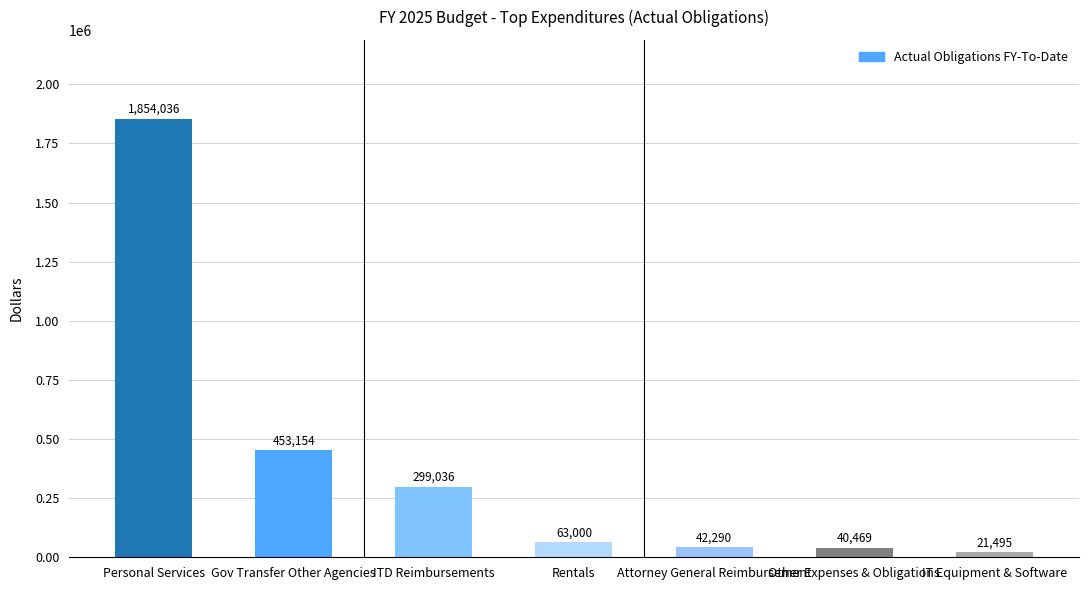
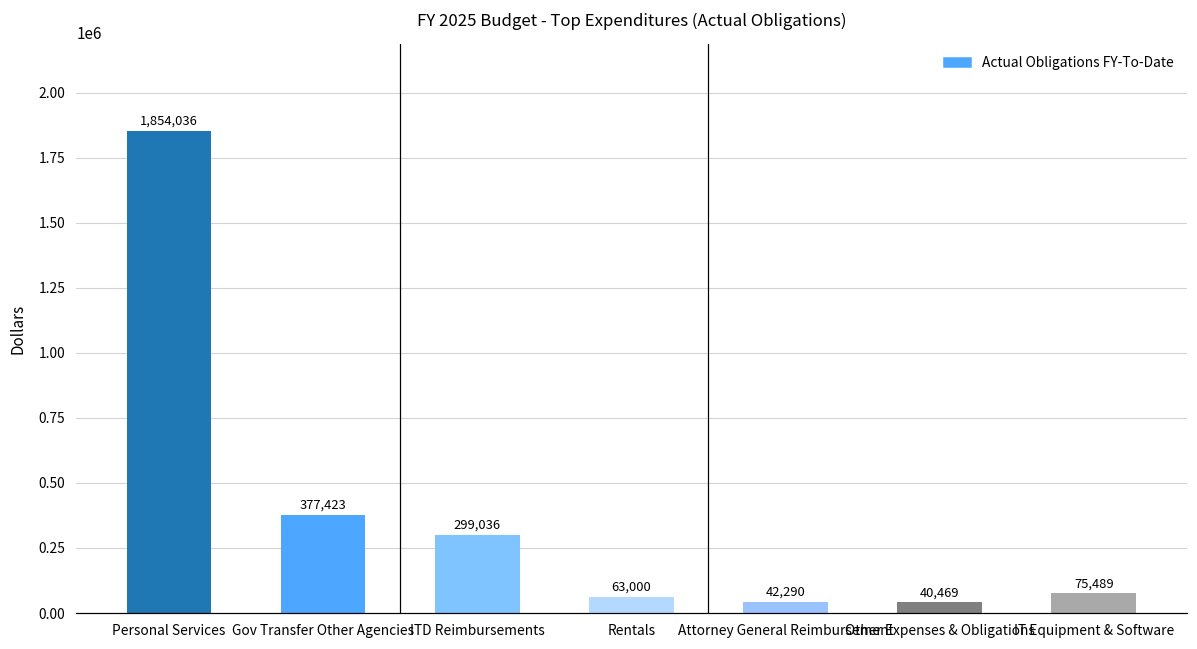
  {
    "Personal Services": "1,854,036",
-   "Gov Transfer Other Agencies": "453,154",
+   "Gov Transfer Other Agencies": "377,423",
    "ITD Reimbursements": "299,036",
    "Rentals": "63,000",
-   "IT Equipment & Software": "21,495"
+   "IT Equipment & Software": "75,489"
  }
